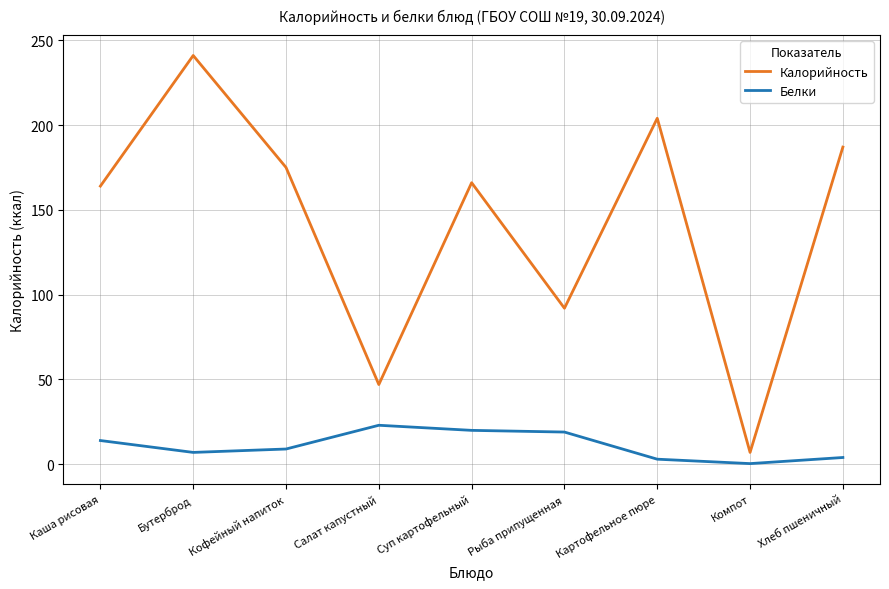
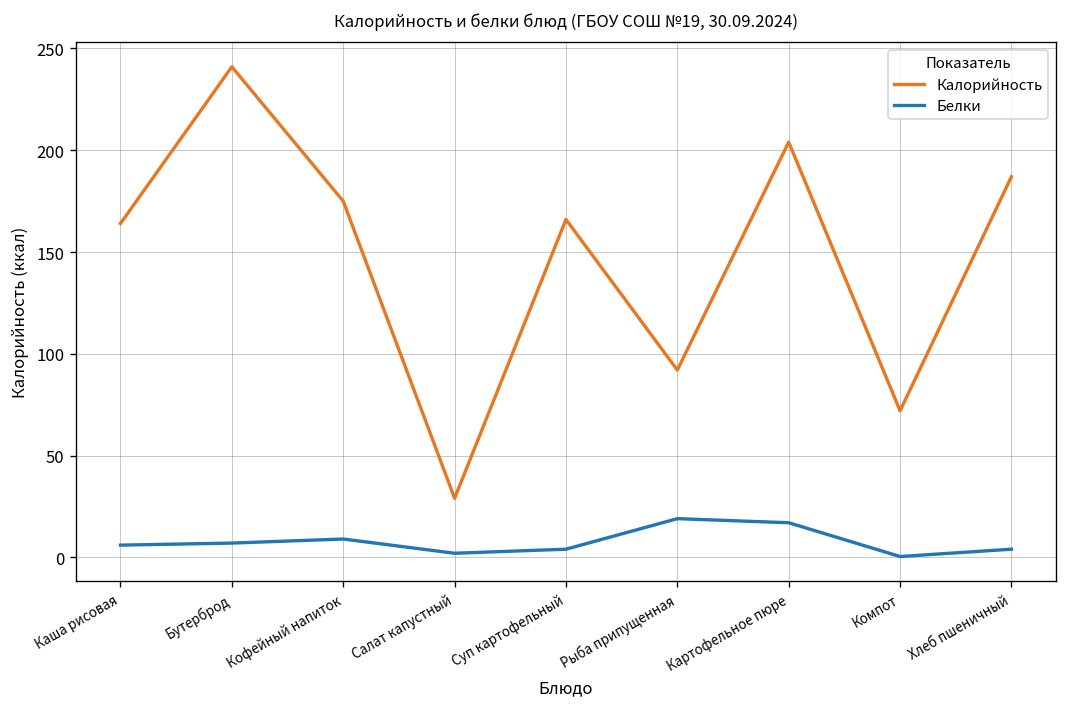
  {
    "Калорийность": {
      "Каша рисовая": 164,
      "Бутерброд": 241,
      "Кофейный напиток": 175,
-     "Салат капустный": 47,
+     "Салат капустный": 29,
      "Суп картофельный": 166,
      "Рыба припущенная": 92,
      "Картофельное пюре": 204,
-     "Компот": 7,
+     "Компот": 72,
      "Хлеб пшеничный": 187
    },
    "Белки": {
-     "Каша рисовая": 14,
+     "Каша рисовая": 6,
      "Бутерброд": 7,
      "Кофейный напиток": 9,
-     "Салат капустный": 23,
-     "Суп картофельный": 20,
+     "Салат капустный": 2,
+     "Суп картофельный": 4,
      "Рыба припущенная": 19,
-     "Картофельное пюре": 3,
+     "Картофельное пюре": 17,
      "Компот": 0,
      "Хлеб пшеничный": 4
    }
  }
